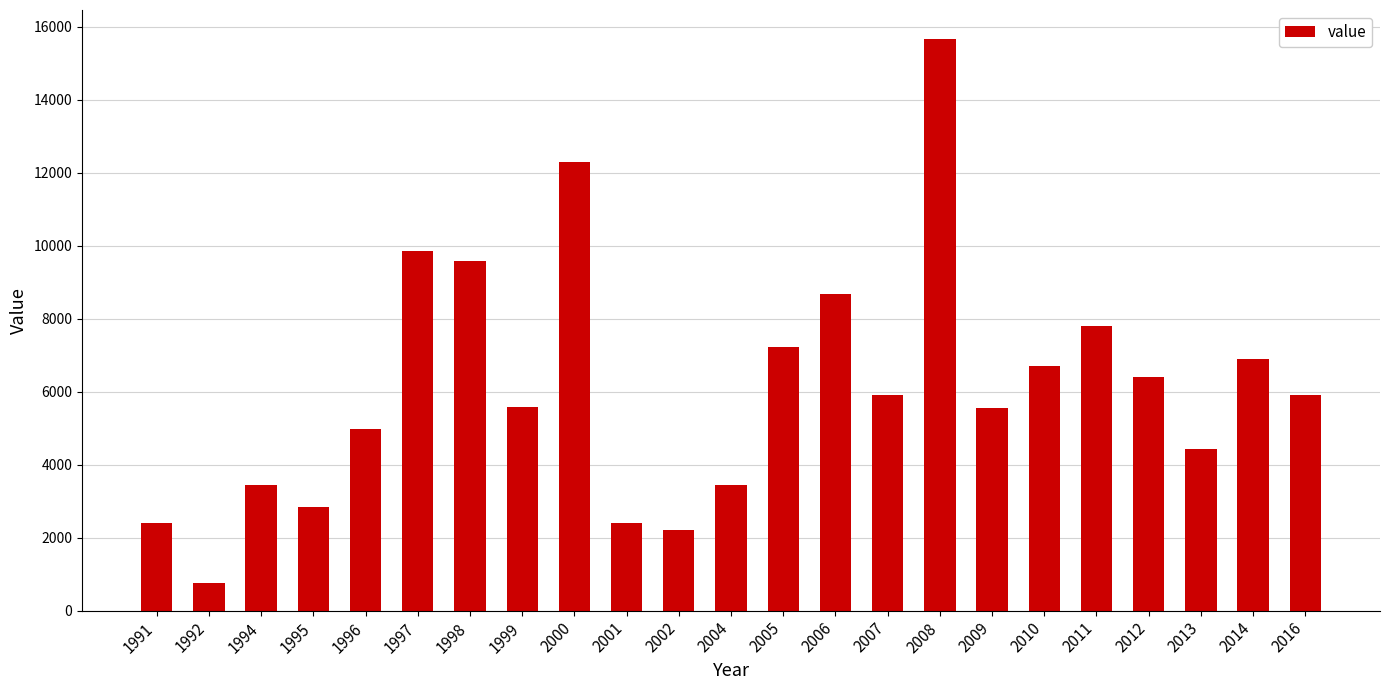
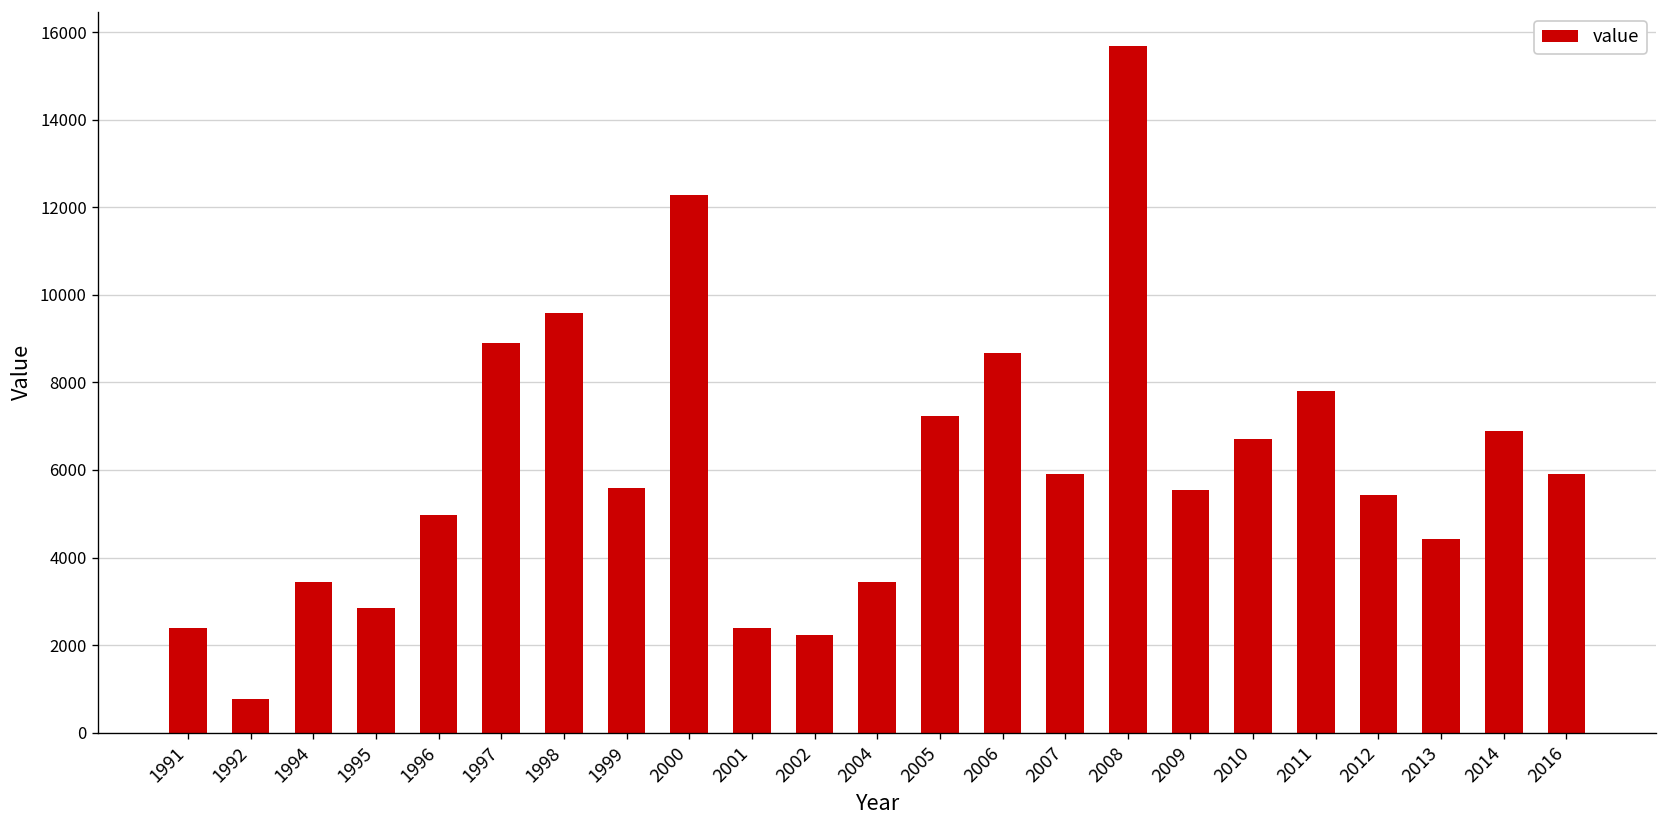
  {
    "1991": 2400,
    "1992": 800,
    "1994": 3400,
    "1995": 2800,
    "1996": 5000,
-   "1997": 9900,
+   "1997": 8900,
    "1998": 9600,
    "1999": 5600,
    "2000": 12300,
    "2001": 2400,
    "2002": 2200,
    "2004": 3400,
    "2005": 7200,
    "2006": 8700,
    "2007": 5900,
    "2008": 15700,
    "2009": 5500,
    "2010": 6700,
    "2011": 7800,
-   "2012": 6400,
+   "2012": 5400,
    "2013": 4400,
    "2014": 6900,
    "2016": 5900
  }
